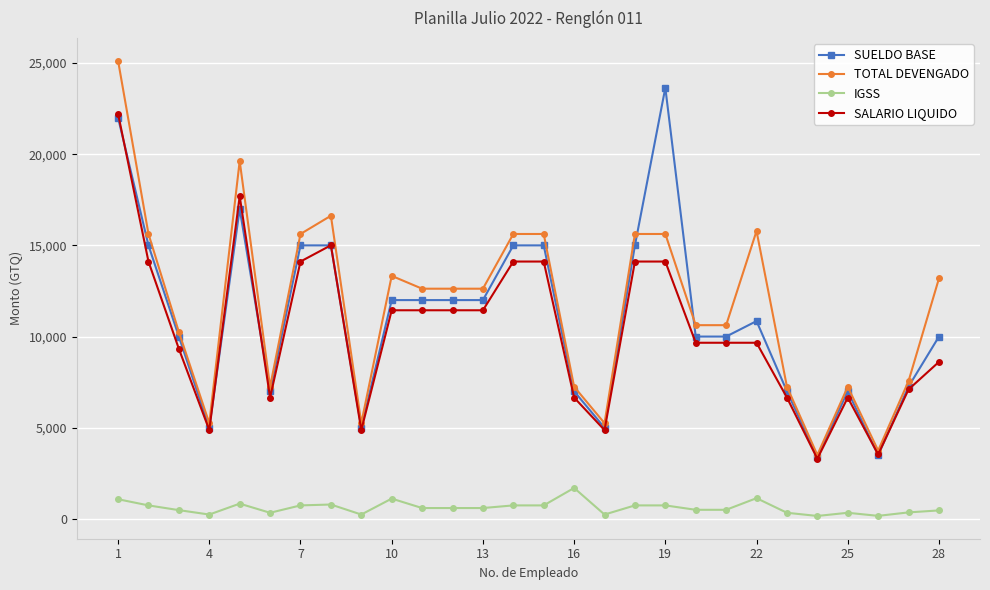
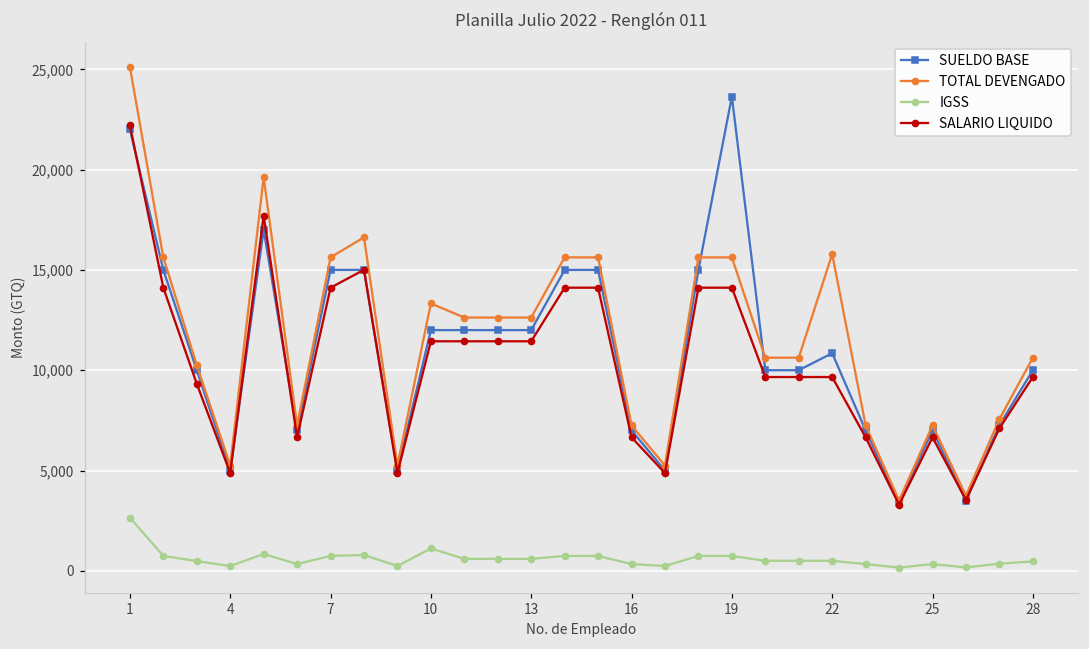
  {
    "SUELDO BASE": {
      "1": "22,000",
      "7": "15,000",
      "10": "12,000",
      "13": "12,000",
      "16": "7,000",
      "19": "23,600",
      "22": "10,800",
      "25": "7,000",
      "28": "10,000"
    },
    "TOTAL DEVENGADO": {
      "1": "25,100",
      "4": "5,300",
      "7": "15,600",
      "10": "13,300",
      "13": "12,600",
      "16": "7,300",
      "19": "15,600",
      "22": "15,800",
      "25": "7,300",
-     "28": "13,200"
+     "28": "10,600"
    },
    "IGSS": {
-     "1": "1,100",
+     "1": "2,700",
      "4": "200",
      "7": "700",
      "10": "1,100",
      "13": "600",
-     "16": "1,700",
+     "16": "300",
      "19": "700",
-     "22": "1,100",
+     "22": "500",
      "25": "300",
      "28": "500"
    },
    "SALARIO LIQUIDO": {
      "1": "22,200",
      "7": "14,100",
      "10": "11,400",
      "13": "11,400",
      "16": "6,700",
      "19": "14,100",
      "22": "9,700",
      "25": "6,700",
-     "28": "8,600"
+     "28": "9,700"
    }
  }
